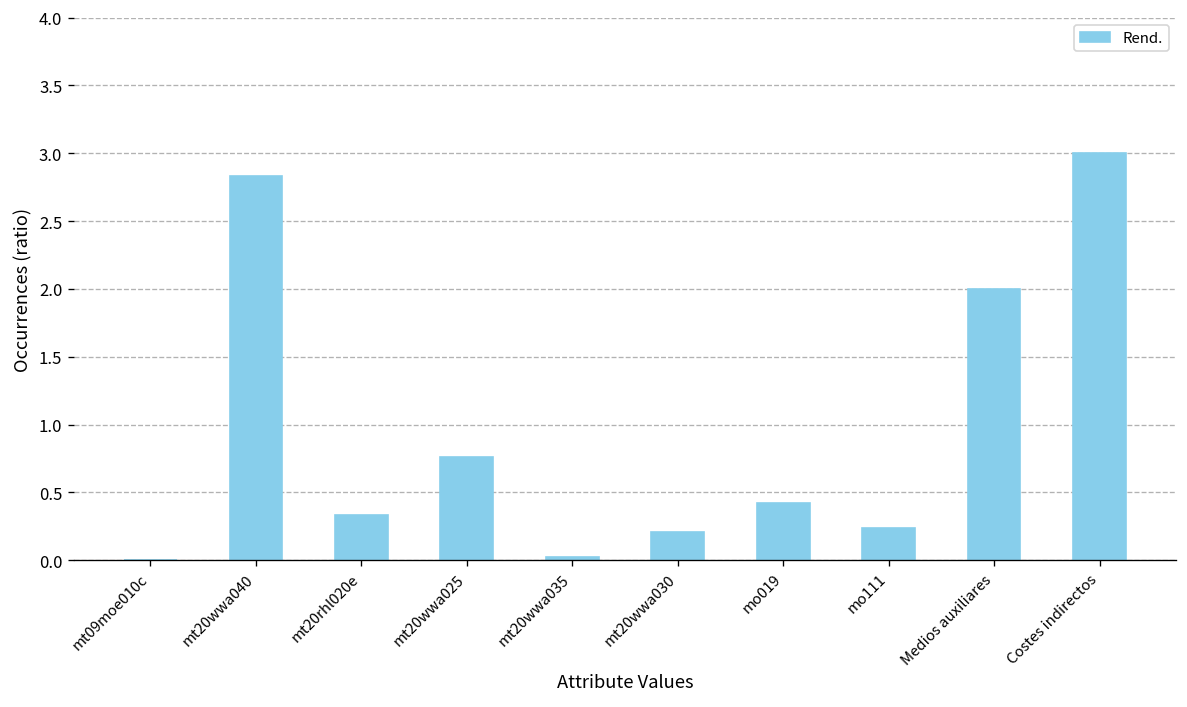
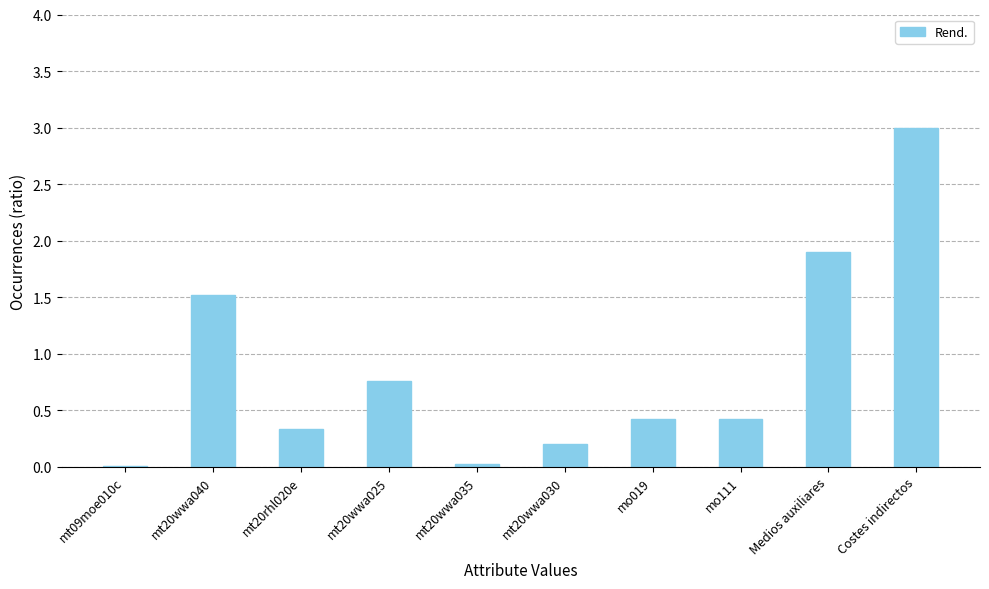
  {
-   "mt20wwa040": 2.83,
+   "mt20wwa040": 1.52,
    "mt20rhl020e": 0.33,
    "mt20wwa025": 0.76,
    "mt20wwa035": 0.03,
    "mt20wwa030": 0.20,
    "mo019": 0.42,
-   "mo111": 0.24,
-   "Medios auxiliares": 2.0,
+   "mo111": 0.42,
+   "Medios auxiliares": 1.9,
    "Costes indirectos": 3.00
  }
